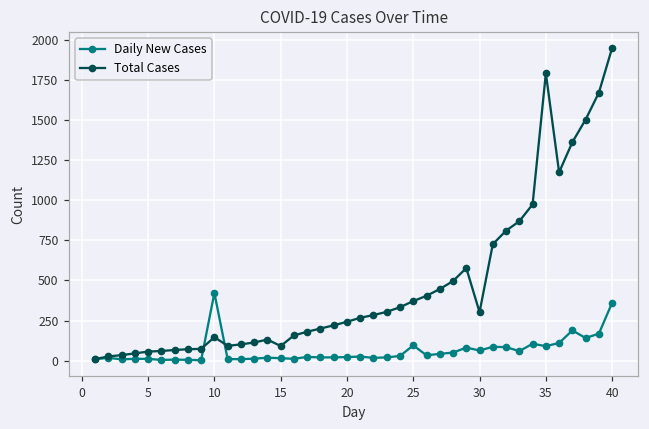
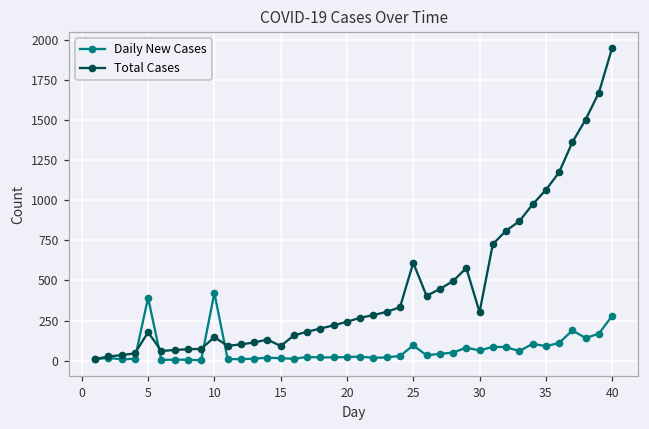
  {
    "Daily New Cases": {
-     "5": 10,
+     "5": 390,
      "10": 420,
      "15": 20,
      "20": 20,
      "25": 100,
      "30": 60,
      "35": 90,
-     "40": 360
+     "40": 280
    },
    "Total Cases": {
-     "5": 60,
+     "5": 180,
      "10": 150,
      "15": 90,
      "20": 240,
-     "25": 370,
+     "25": 610,
      "30": 300,
-     "35": 1790,
+     "35": 1060,
      "40": 1950
    }
  }
